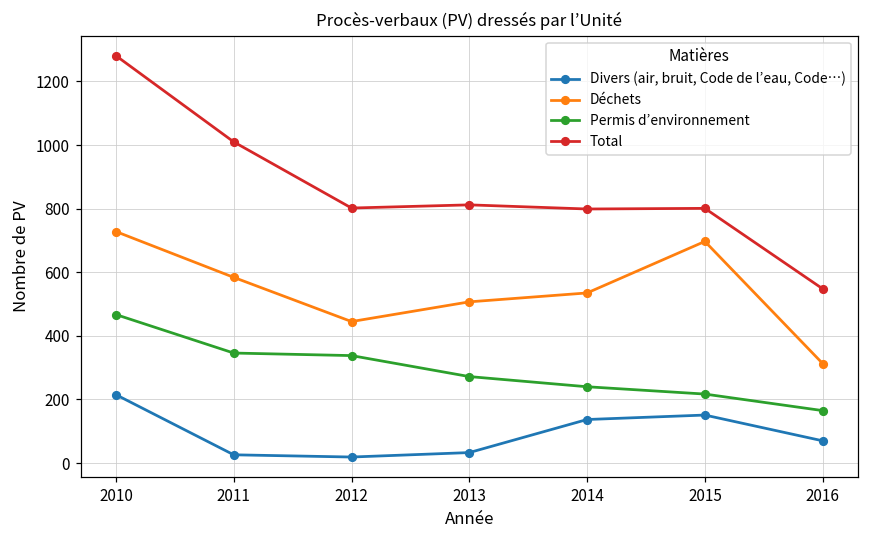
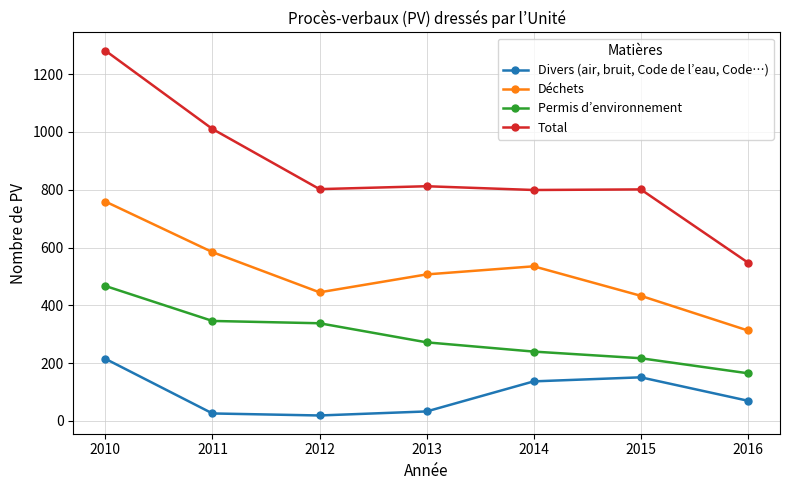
  {
    "Divers (air, bruit, Code de l’eau, Code…)": {
      "2010": 220,
      "2011": 30,
      "2012": 20,
      "2013": 30,
      "2014": 140,
      "2015": 150,
      "2016": 70
    },
    "Déchets": {
-     "2010": 730,
+     "2010": 760,
      "2011": 580,
      "2012": 450,
      "2013": 510,
      "2014": 540,
-     "2015": 700,
+     "2015": 430,
      "2016": 310
    },
    "Permis d’environnement": {
      "2010": 470,
      "2011": 350,
      "2012": 340,
      "2013": 270,
      "2014": 240,
      "2015": 220,
      "2016": 170
    },
    "Total": {
      "2010": 1280,
      "2011": 1010,
      "2012": 800,
      "2013": 810,
      "2014": 800,
      "2015": 800,
      "2016": 550
    }
  }
